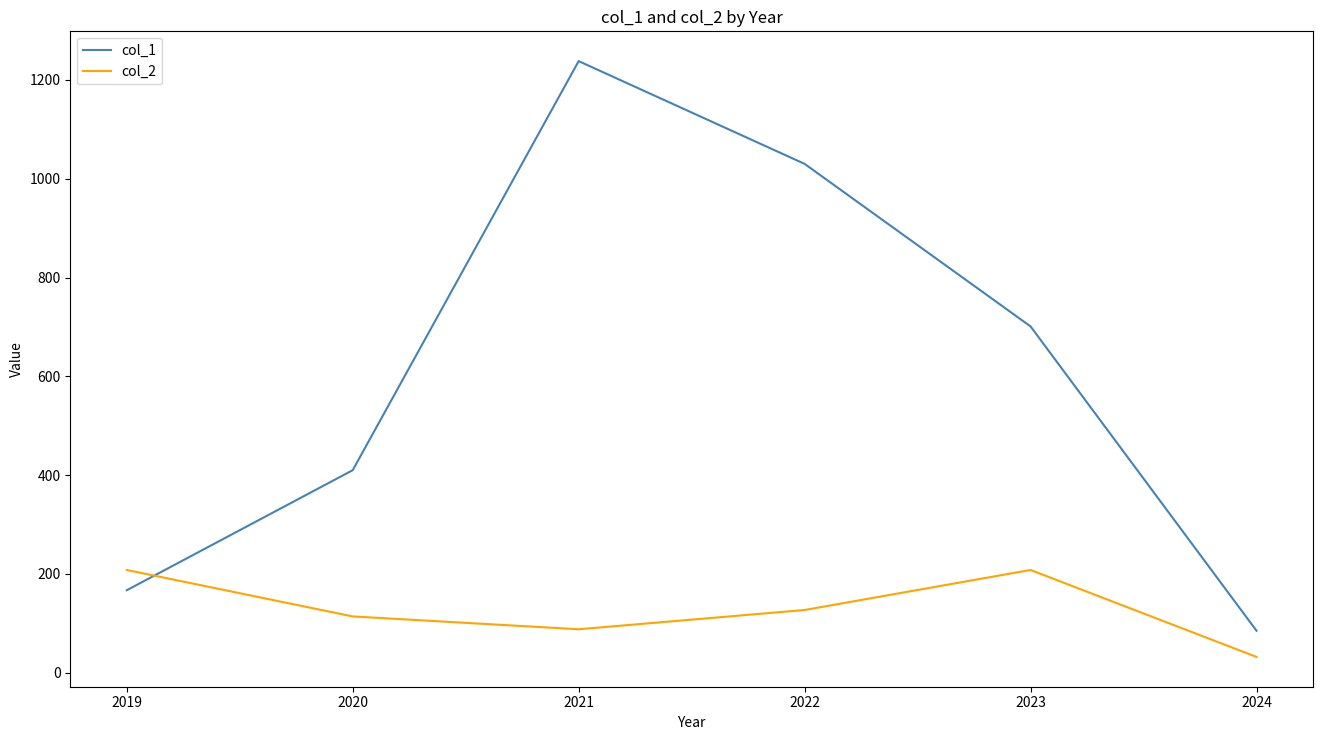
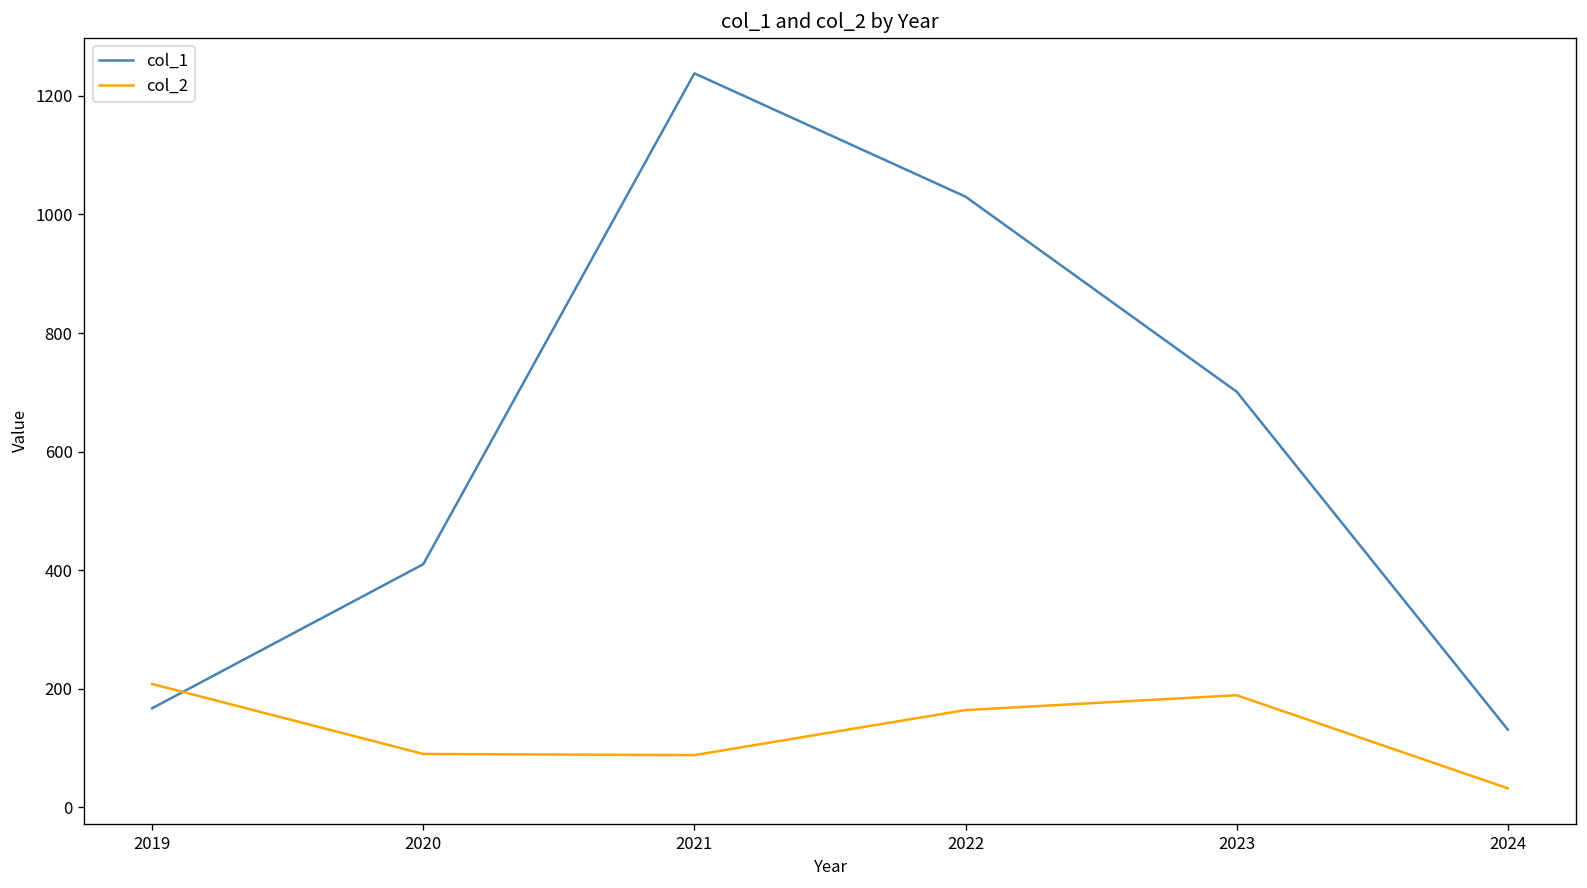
  {
    "col_1": {
      "2019": 170,
      "2020": 410,
      "2021": 1240,
      "2022": 1030,
      "2023": 700,
-     "2024": 90
+     "2024": 130
    },
    "col_2": {
      "2019": 210,
-     "2020": 110,
+     "2020": 90,
      "2021": 90,
-     "2022": 130,
-     "2023": 210,
+     "2022": 160,
+     "2023": 190,
      "2024": 30
    }
  }
